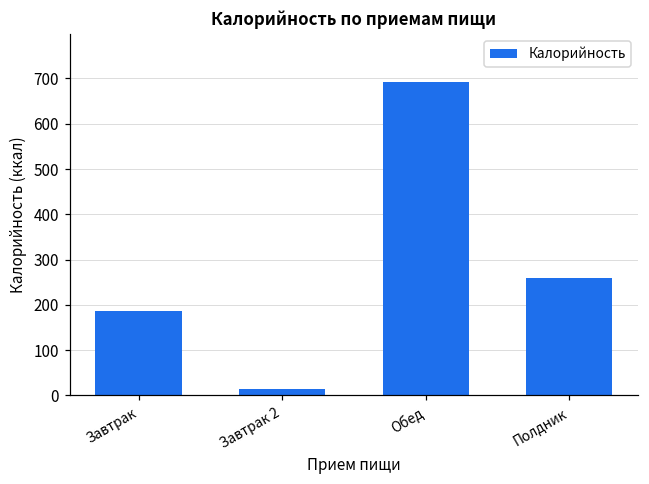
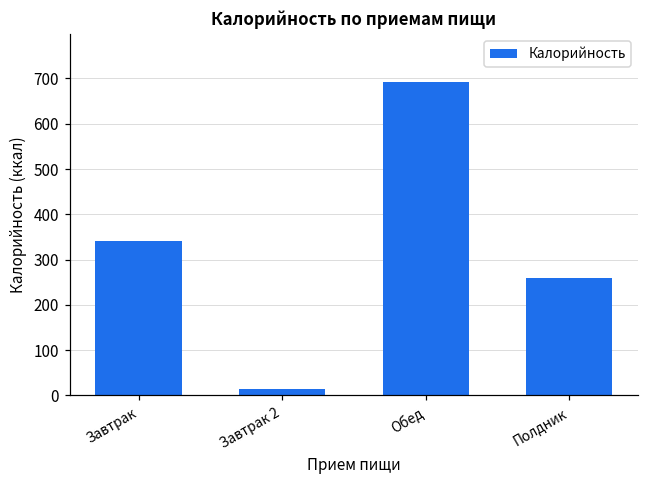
  {
-   "Завтрак": 190,
+   "Завтрак": 340,
    "Завтрак 2": 10,
    "Обед": 690,
    "Полдник": 260
  }
